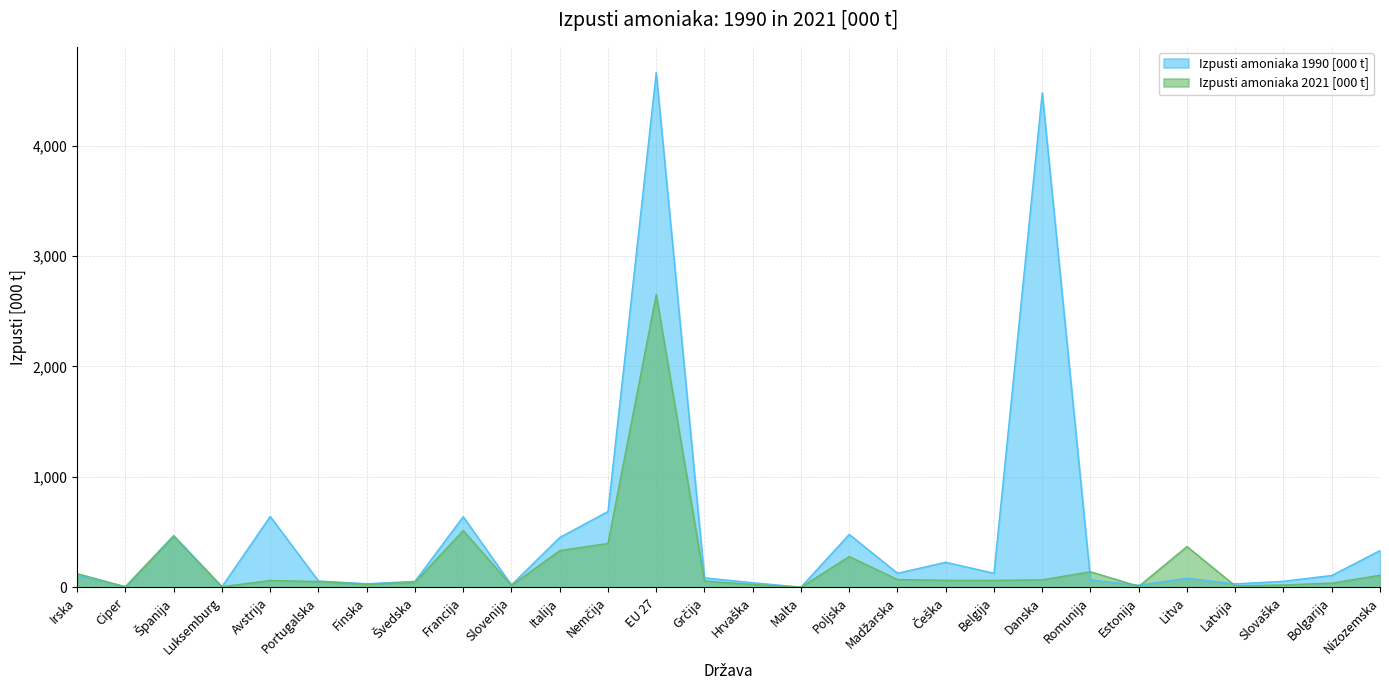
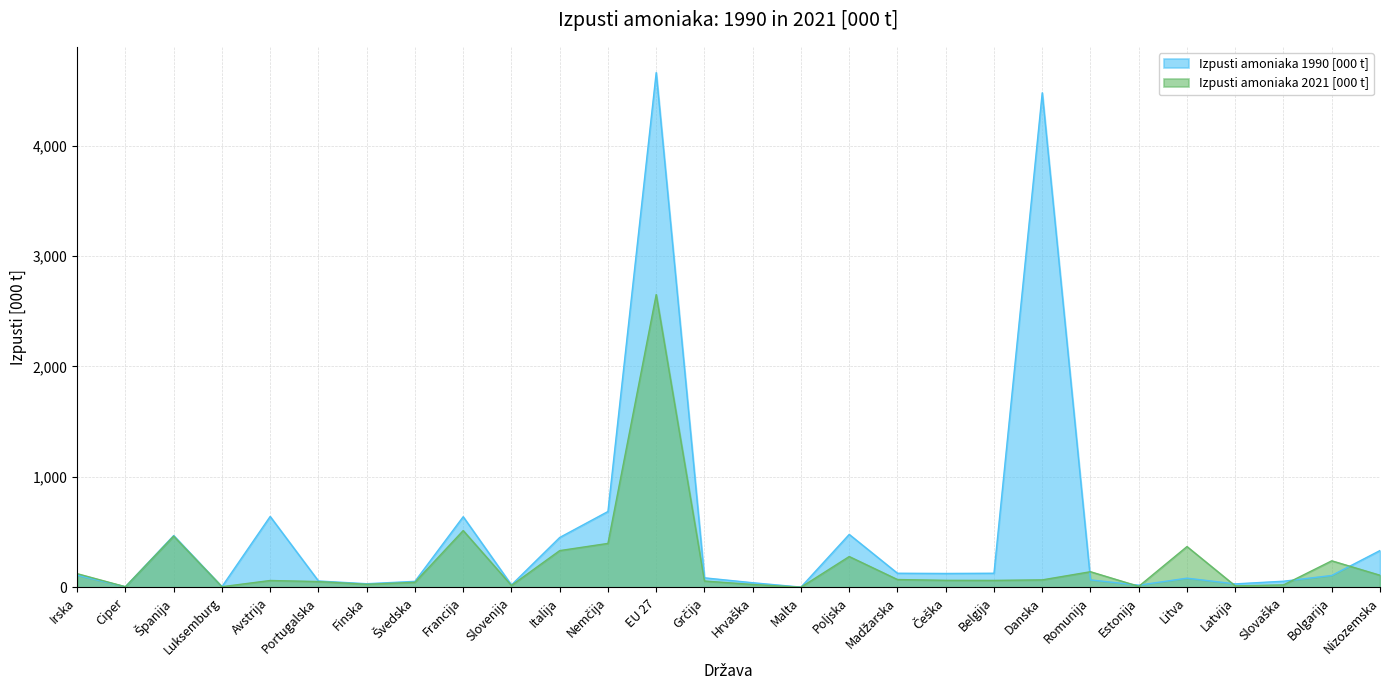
  {
    "Izpusti amoniaka 1990 [000 t]": {
      "Avstrija": "640",
      "Francija": "640",
      "Italija": "450",
      "Nemčija": "690",
      "EU 27": "4,660",
      "Grčija": "90",
      "Poljska": "480",
      "Madžarska": "130",
-     "Češka": "230",
+     "Češka": "130",
      "Belgija": "130",
      "Danska": "4,480",
      "Romunija": "70",
      "Litva": "80",
      "Slovaška": "60",
      "Bolgarija": "110",
      "Nizozemska": "330"
    },
    "Izpusti amoniaka 2021 [000 t]": {
      "Avstrija": "60",
      "Francija": "510",
      "Italija": "330",
      "Nemčija": "400",
      "EU 27": "2,650",
      "Grčija": "60",
      "Poljska": "280",
      "Madžarska": "70",
      "Češka": "60",
      "Belgija": "60",
      "Danska": "70",
      "Romunija": "140",
      "Litva": "370",
      "Slovaška": "20",
-     "Bolgarija": "40",
+     "Bolgarija": "240",
      "Nizozemska": "110"
    }
  }
